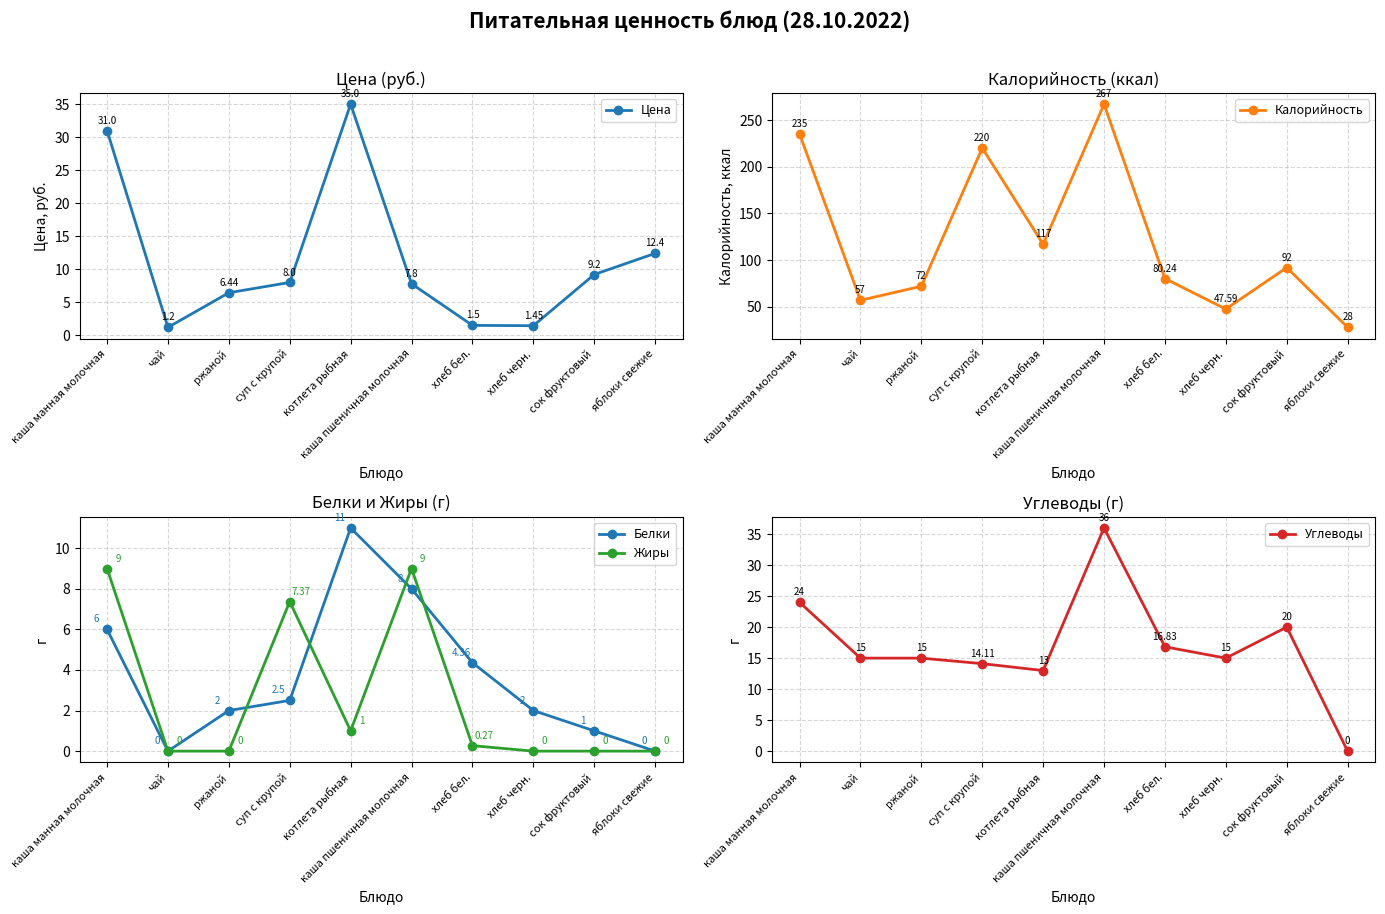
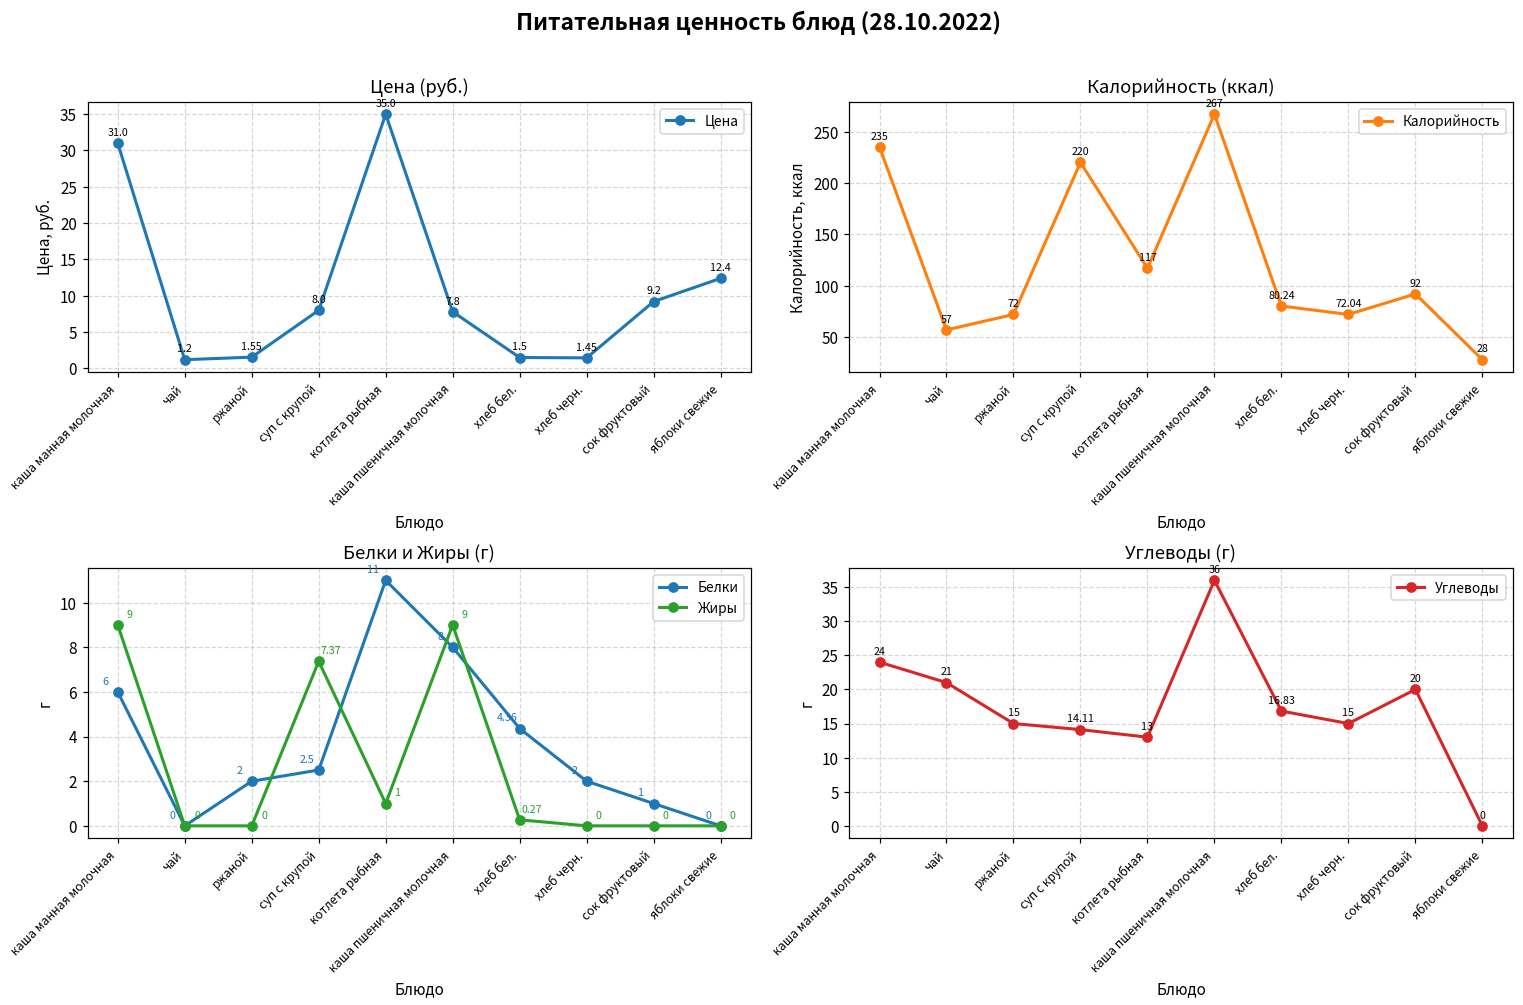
  {
    "Цена (руб.)": {
      "каша манная молочная": 31.0,
      "чай": 1.2,
-     "ржаной": 6.44,
+     "ржаной": 1.55,
      "суп с крупой": 8.0,
      "котлета рыбная": 35.0,
      "каша пшеничная молочная": 7.8,
      "хлеб бел.": 1.5,
      "хлеб черн.": 1.45,
      "сок фруктовый": 9.2,
      "яблоки свежие": 12.4
    },
    "Калорийность (ккал)": {
      "каша манная молочная": 235,
      "чай": 57,
      "ржаной": 72,
      "суп с крупой": 220,
      "котлета рыбная": 117,
      "каша пшеничная молочная": 267,
      "хлеб бел.": 80.24,
-     "хлеб черн.": 47.59,
+     "хлеб черн.": 72.04,
      "сок фруктовый": 92,
      "яблоки свежие": 28
    },
    "Белки и Жиры (г)": {
      "Белки": {
        "каша манная молочная": 6,
        "ржаной": 2,
        "суп с крупой": 2.5,
        "котлета рыбная": 11,
        "каша пшеничная молочная": 8,
        "хлеб бел.": 4.36,
        "хлеб черн.": 2,
        "сок фруктовый": 1
      },
      "Жиры": {
        "каша манная молочная": 9,
        "ржаной": 0,
        "суп с крупой": 7.37,
        "котлета рыбная": 1,
        "каша пшеничная молочная": 9,
        "хлеб бел.": 0.27,
        "хлеб черн.": 0,
        "сок фруктовый": 0
      }
    },
    "Углеводы (г)": {
      "каша манная молочная": 24,
-     "чай": 15,
+     "чай": 21,
      "ржаной": 15,
      "суп с крупой": 14.11,
      "котлета рыбная": 13,
      "каша пшеничная молочная": 36,
      "хлеб бел.": 16.83,
      "хлеб черн.": 15,
      "сок фруктовый": 20,
      "яблоки свежие": 0
    }
  }
